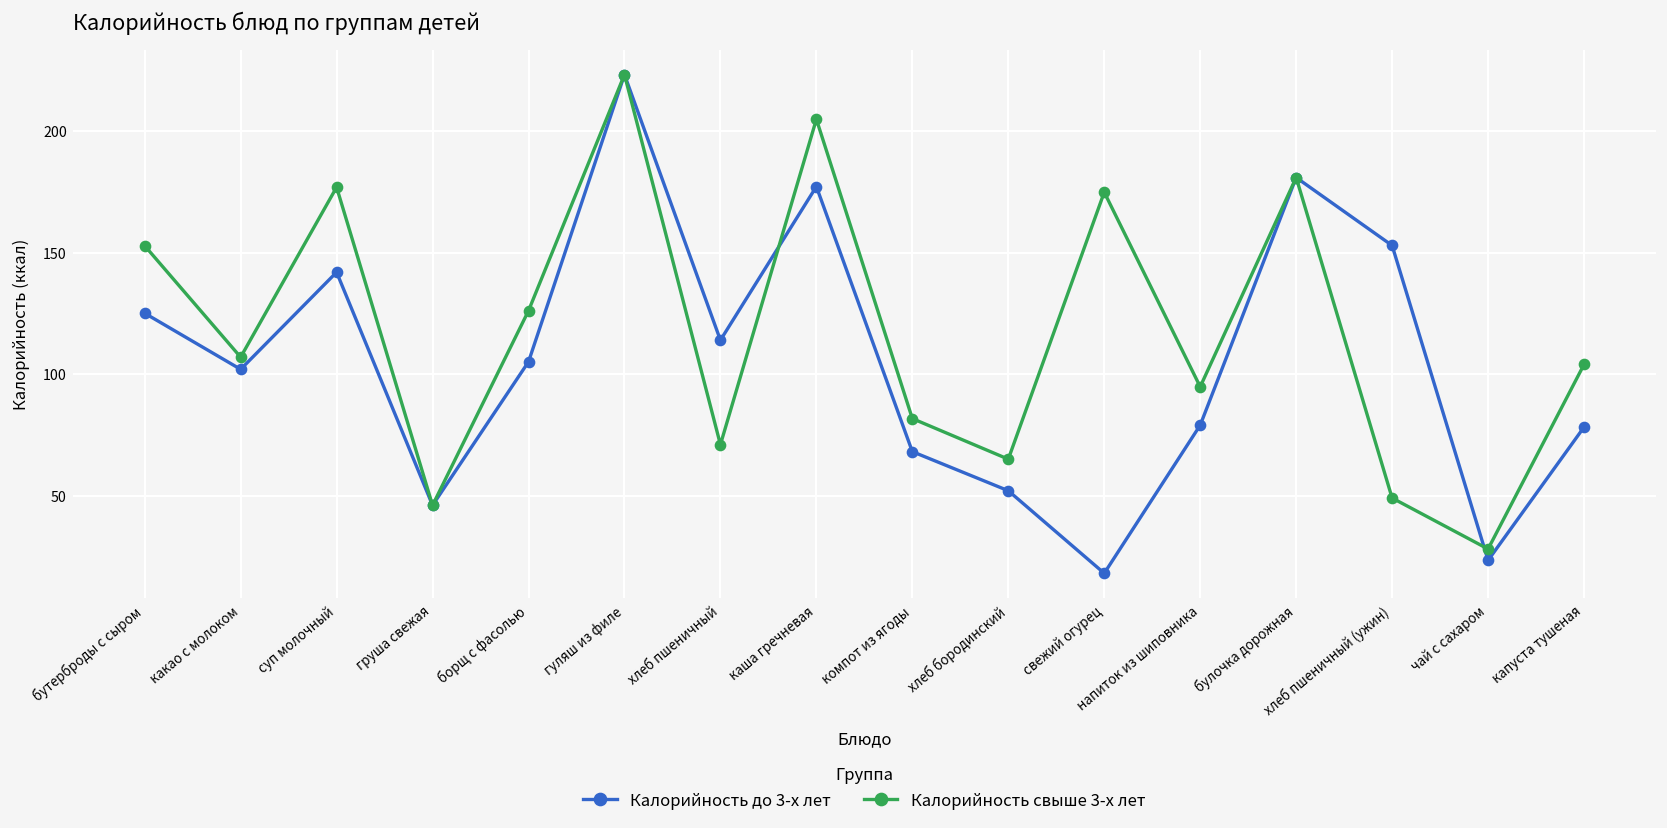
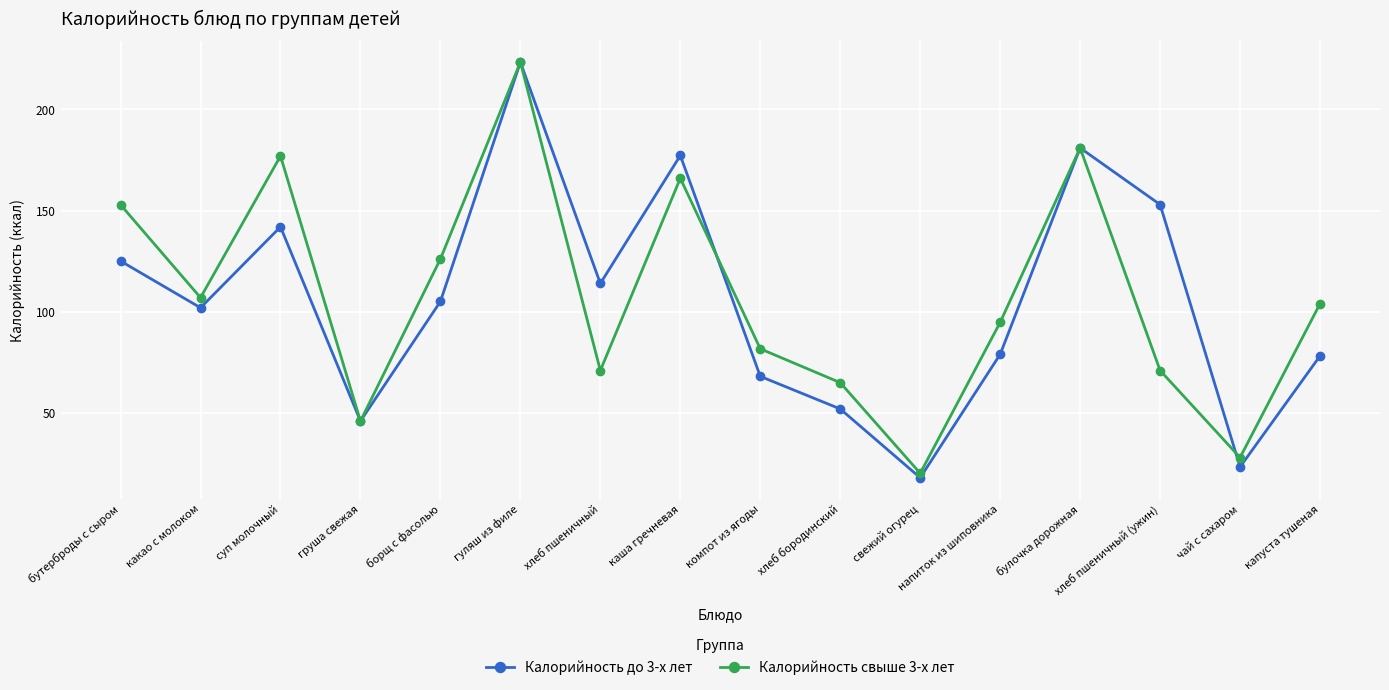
  {
    "Калорийность до 3-х лет": {
      "бутерброды с сыром": 125,
      "какао с молоком": 102,
      "суп молочный": 142,
      "борщ с фасолью": 105,
      "хлеб пшеничный": 114,
      "каша гречневая": 177,
      "компот из ягоды": 68,
      "хлеб бородинский": 52,
      "свежий огурец": 18,
      "напиток из шиповника": 79,
      "хлеб пшеничный (ужин)": 153,
      "чай с сахаром": 23,
      "капуста тушеная": 78
    },
    "Калорийность свыше 3-х лет": {
      "бутерброды с сыром": 153,
      "какао с молоком": 107,
      "суп молочный": 177,
      "борщ с фасолью": 126,
      "хлеб пшеничный": 71,
-     "каша гречневая": 205,
+     "каша гречневая": 166,
      "компот из ягоды": 82,
      "хлеб бородинский": 65,
-     "свежий огурец": 175,
+     "свежий огурец": 20,
      "напиток из шиповника": 95,
-     "хлеб пшеничный (ужин)": 49,
+     "хлеб пшеничный (ужин)": 71,
      "чай с сахаром": 28,
      "капуста тушеная": 104
    }
  }
